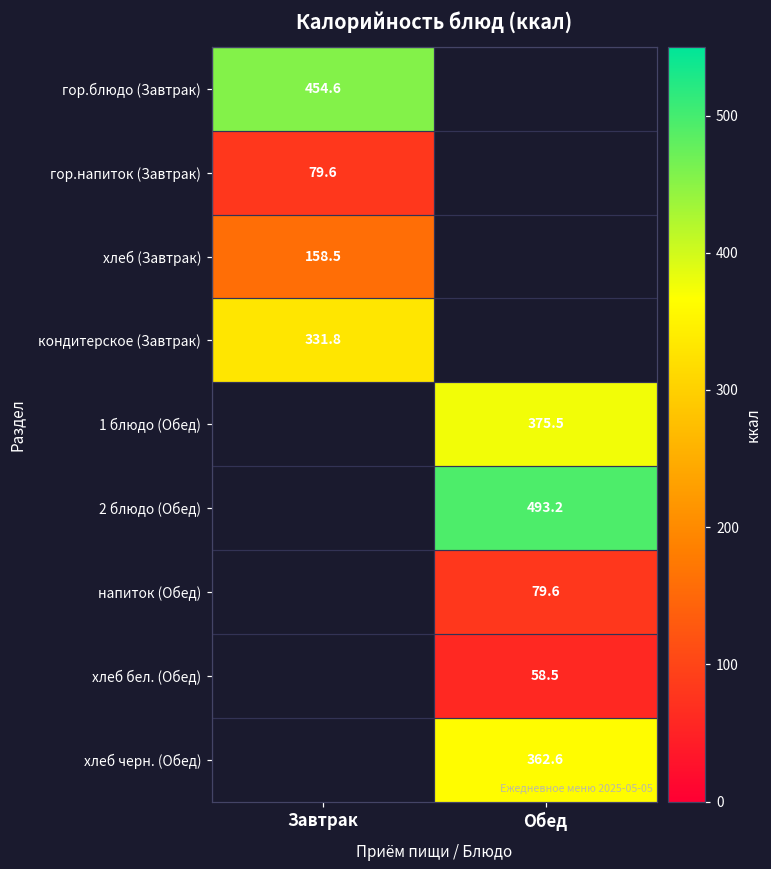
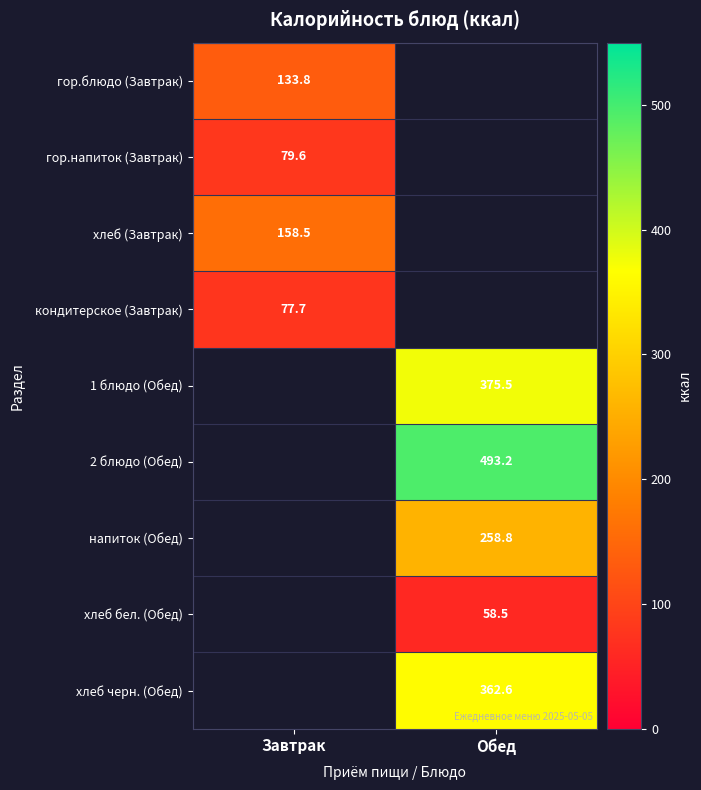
  {
    "гор.блюдо (Завтрак)": {
-     "Завтрак": 454.6
+     "Завтрак": 133.8
    },
    "гор.напиток (Завтрак)": {
      "Завтрак": 79.6
    },
    "хлеб (Завтрак)": {
      "Завтрак": 158.5
    },
    "кондитерское (Завтрак)": {
-     "Завтрак": 331.8
+     "Завтрак": 77.7
    },
    "1 блюдо (Обед)": {
      "Обед": 375.5
    },
    "2 блюдо (Обед)": {
      "Обед": 493.2
    },
    "напиток (Обед)": {
-     "Обед": 79.6
+     "Обед": 258.8
    },
    "хлеб бел. (Обед)": {
      "Обед": 58.5
    }
  }
